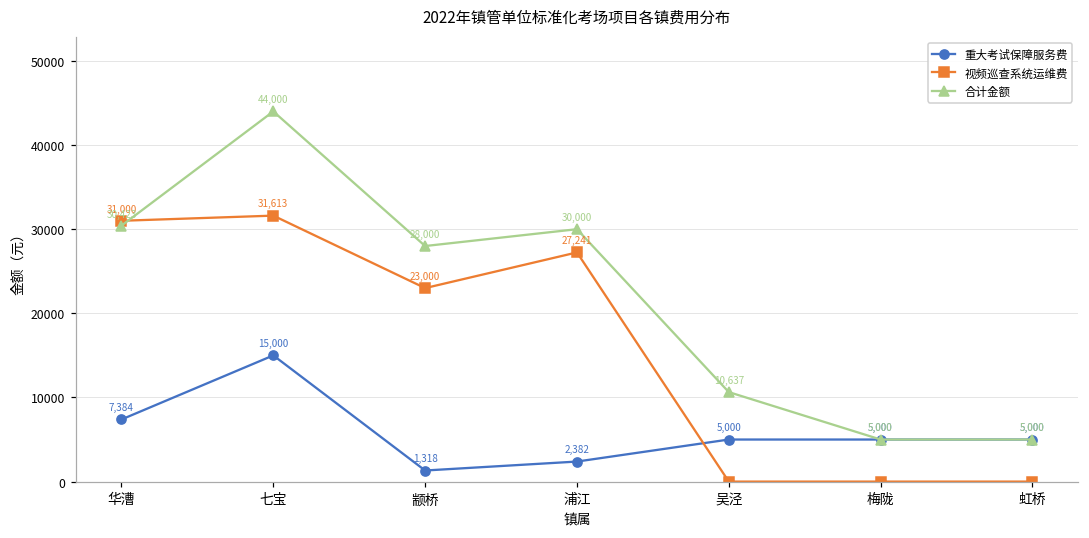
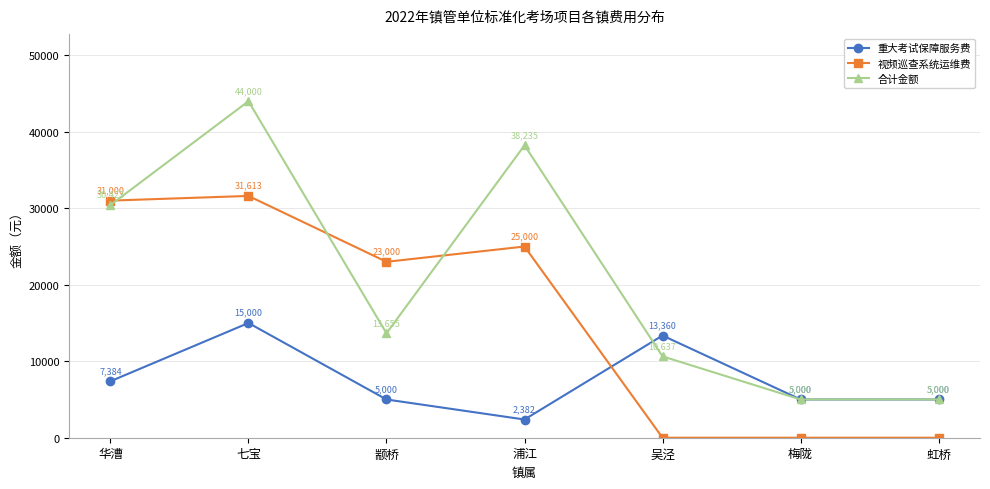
  {
    "重大考试保障服务费": {
      "华漕": "7,384",
      "七宝": "15,000",
-     "颛桥": "1,318",
+     "颛桥": "5,000",
      "浦江": "2,382",
-     "吴泾": "5,000"
+     "吴泾": "13,360"
    },
    "视频巡查系统运维费": {
      "七宝": "31,613",
      "颛桥": "23,000",
-     "浦江": "27,241"
+     "浦江": "25,000"
    },
    "合计金额": {
      "七宝": "44,000",
-     "颛桥": "28,000",
-     "浦江": "30,000",
+     "颛桥": "13,655",
+     "浦江": "38,235",
      "吴泾": "10,637"
    }
  }
